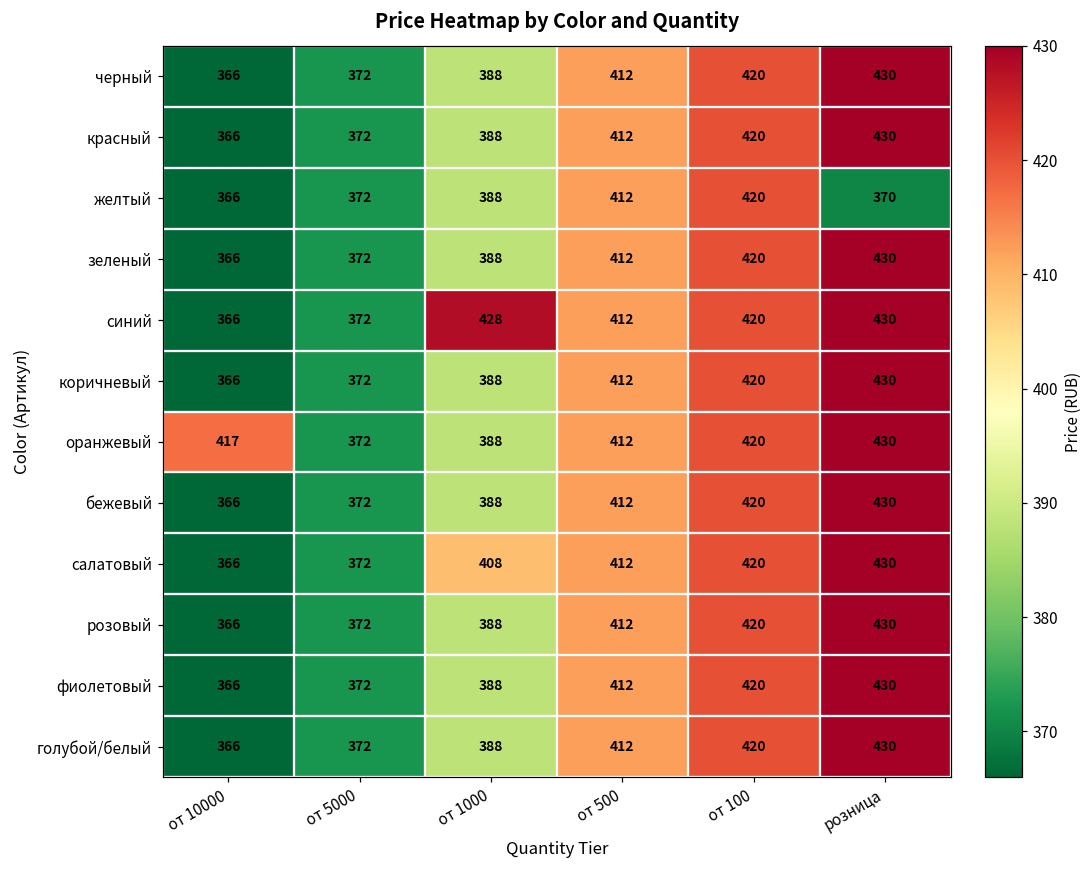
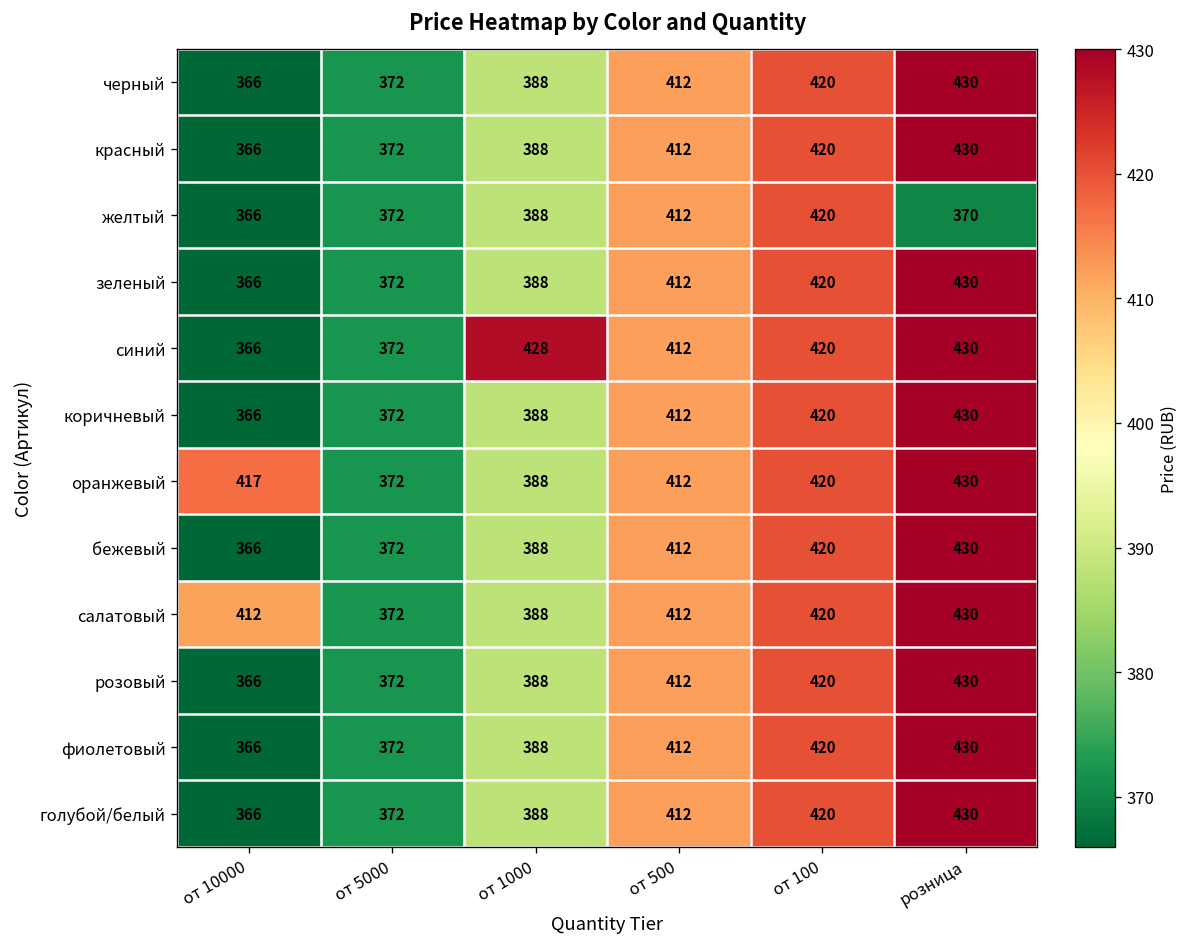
  {
    "черный": {
      "от 10000": 366,
      "от 5000": 372,
      "от 1000": 388,
      "от 500": 412,
      "от 100": 420,
      "розница": 430
    },
    "красный": {
      "от 10000": 366,
      "от 5000": 372,
      "от 1000": 388,
      "от 500": 412,
      "от 100": 420,
      "розница": 430
    },
    "желтый": {
      "от 10000": 366,
      "от 5000": 372,
      "от 1000": 388,
      "от 500": 412,
      "от 100": 420,
      "розница": 370
    },
    "зеленый": {
      "от 10000": 366,
      "от 5000": 372,
      "от 1000": 388,
      "от 500": 412,
      "от 100": 420,
      "розница": 430
    },
    "синий": {
      "от 10000": 366,
      "от 5000": 372,
      "от 1000": 428,
      "от 500": 412,
      "от 100": 420,
      "розница": 430
    },
    "коричневый": {
      "от 10000": 366,
      "от 5000": 372,
      "от 1000": 388,
      "от 500": 412,
      "от 100": 420,
      "розница": 430
    },
    "оранжевый": {
      "от 10000": 417,
      "от 5000": 372,
      "от 1000": 388,
      "от 500": 412,
      "от 100": 420,
      "розница": 430
    },
    "бежевый": {
      "от 10000": 366,
      "от 5000": 372,
      "от 1000": 388,
      "от 500": 412,
      "от 100": 420,
      "розница": 430
    },
    "салатовый": {
-     "от 10000": 366,
+     "от 10000": 412,
      "от 5000": 372,
-     "от 1000": 408,
+     "от 1000": 388,
      "от 500": 412,
      "от 100": 420,
      "розница": 430
    },
    "розовый": {
      "от 10000": 366,
      "от 5000": 372,
      "от 1000": 388,
      "от 500": 412,
      "от 100": 420,
      "розница": 430
    },
    "фиолетовый": {
      "от 10000": 366,
      "от 5000": 372,
      "от 1000": 388,
      "от 500": 412,
      "от 100": 420,
      "розница": 430
    },
    "голубой/белый": {
      "от 10000": 366,
      "от 5000": 372,
      "от 1000": 388,
      "от 500": 412,
      "от 100": 420,
      "розница": 430
    }
  }
